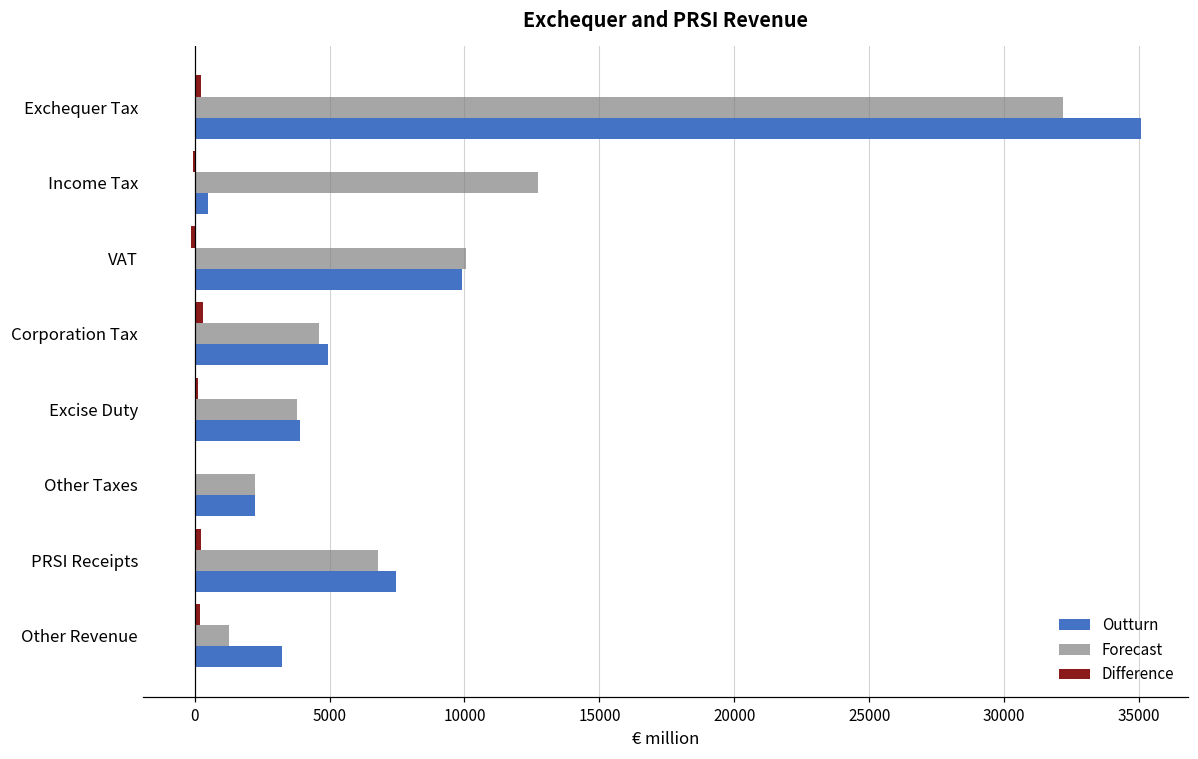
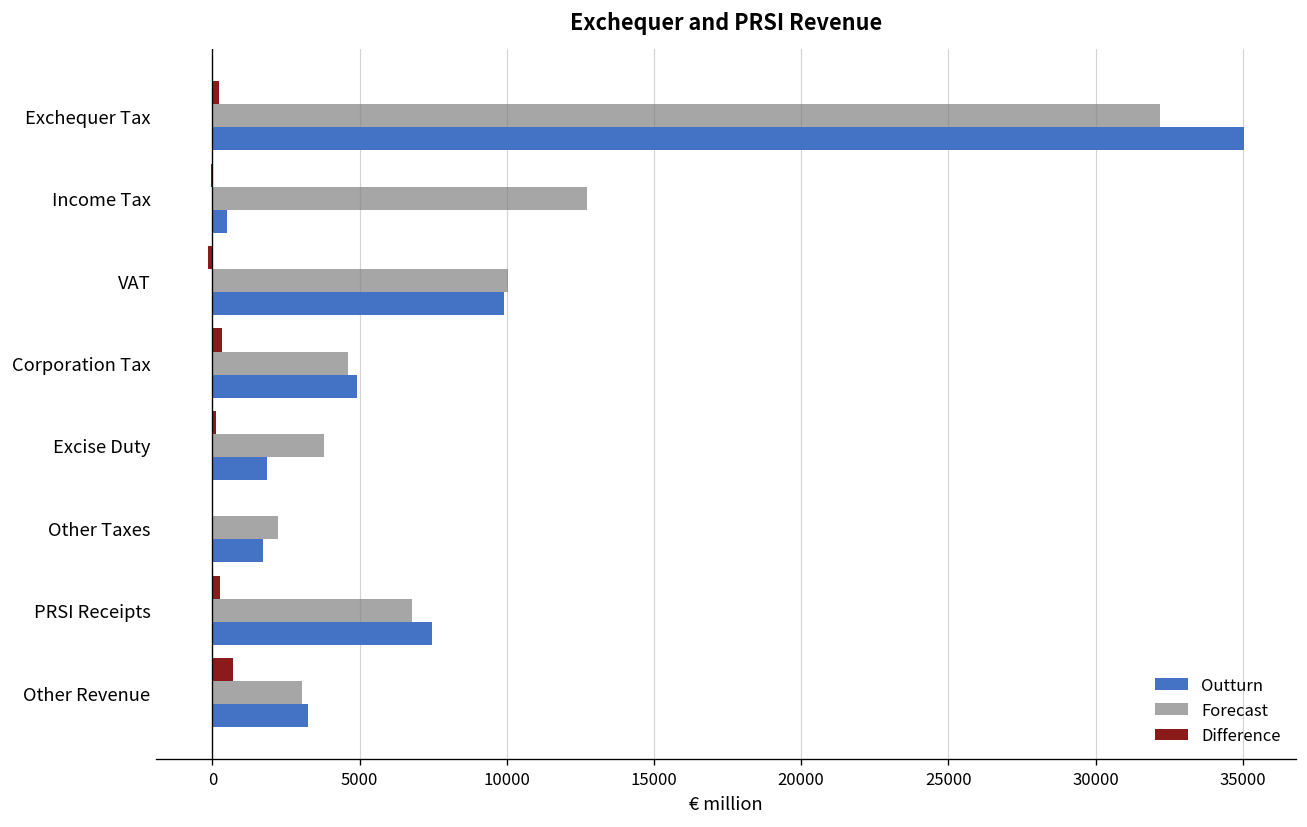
  {
    "Outturn": {
      "Exchequer Tax": 35100,
      "Income Tax": 500,
      "VAT": 9900,
      "Corporation Tax": 4900,
-     "Excise Duty": 3900,
-     "Other Taxes": 2200,
+     "Excise Duty": 1800,
+     "Other Taxes": 1700,
      "PRSI Receipts": 7500,
      "Other Revenue": 3300
    },
    "Forecast": {
      "Exchequer Tax": 32200,
      "Income Tax": 12700,
      "VAT": 10000,
      "Corporation Tax": 4600,
      "Excise Duty": 3800,
      "Other Taxes": 2200,
      "PRSI Receipts": 6800,
-     "Other Revenue": 1300
+     "Other Revenue": 3100
    },
    "Difference": {
      "Exchequer Tax": 200,
      "VAT": -100,
      "Corporation Tax": 300,
      "Excise Duty": 100,
      "PRSI Receipts": 200,
-     "Other Revenue": 200
+     "Other Revenue": 700
    }
  }
